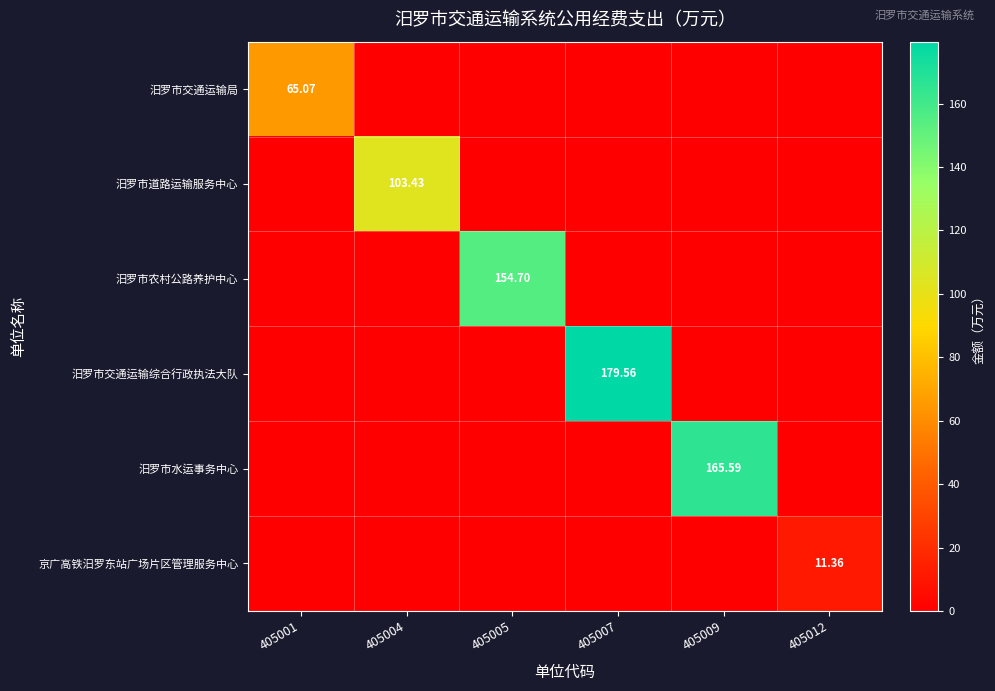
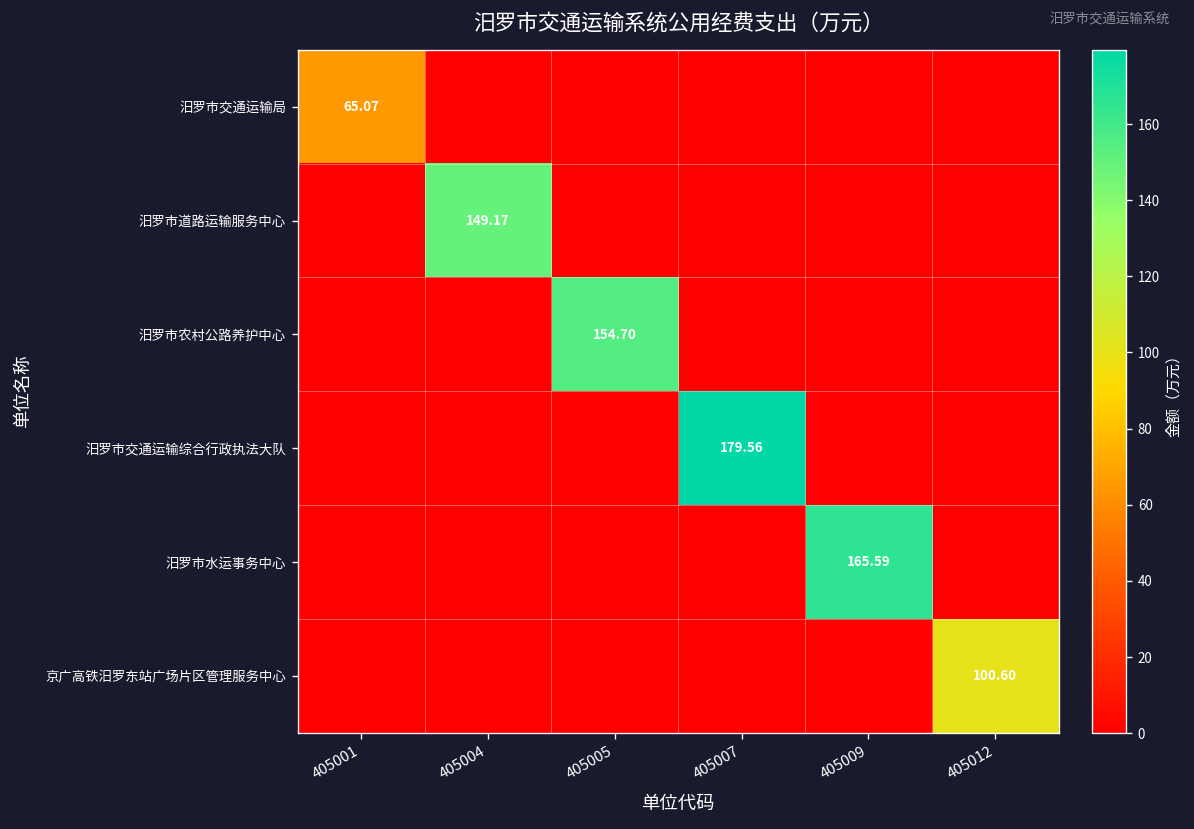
  {
    "汨罗市交通运输局": {
      "405001": 65.07
    },
    "汨罗市道路运输服务中心": {
-     "405004": 103.43
+     "405004": 149.17
    },
    "汨罗市农村公路养护中心": {
      "405005": 154.70
    },
    "汨罗市交通运输综合行政执法大队": {
      "405007": 179.56
    },
    "汨罗市水运事务中心": {
      "405009": 165.59
    },
    "京广高铁汨罗东站广场片区管理服务中心": {
-     "405012": 11.36
+     "405012": 100.60
    }
  }
